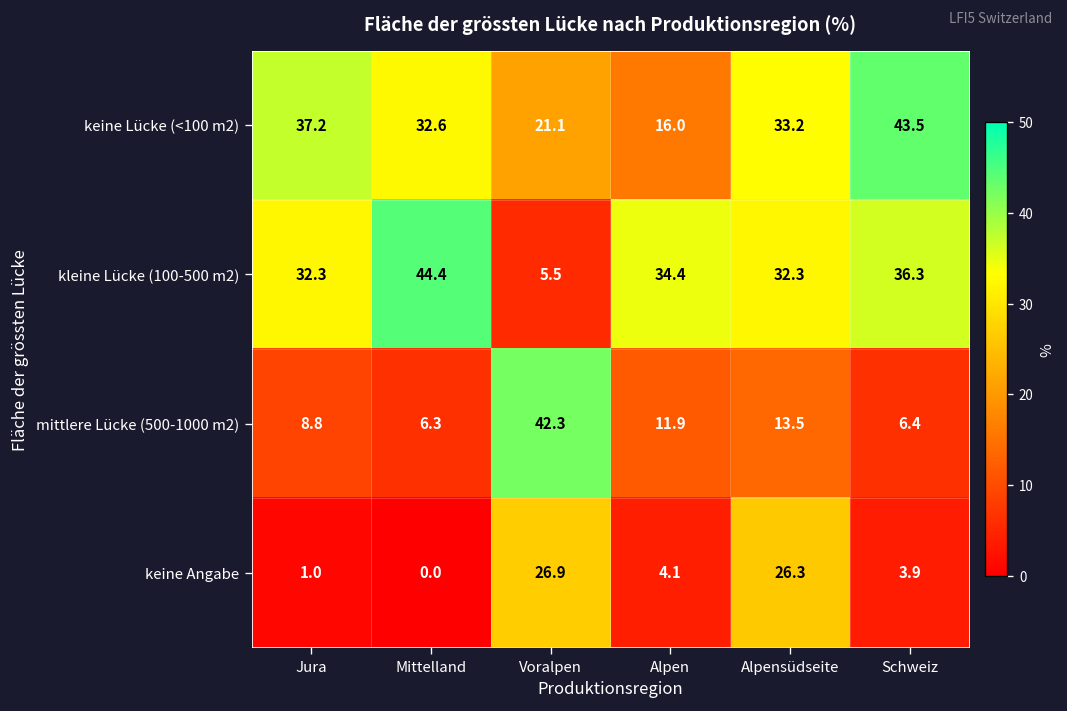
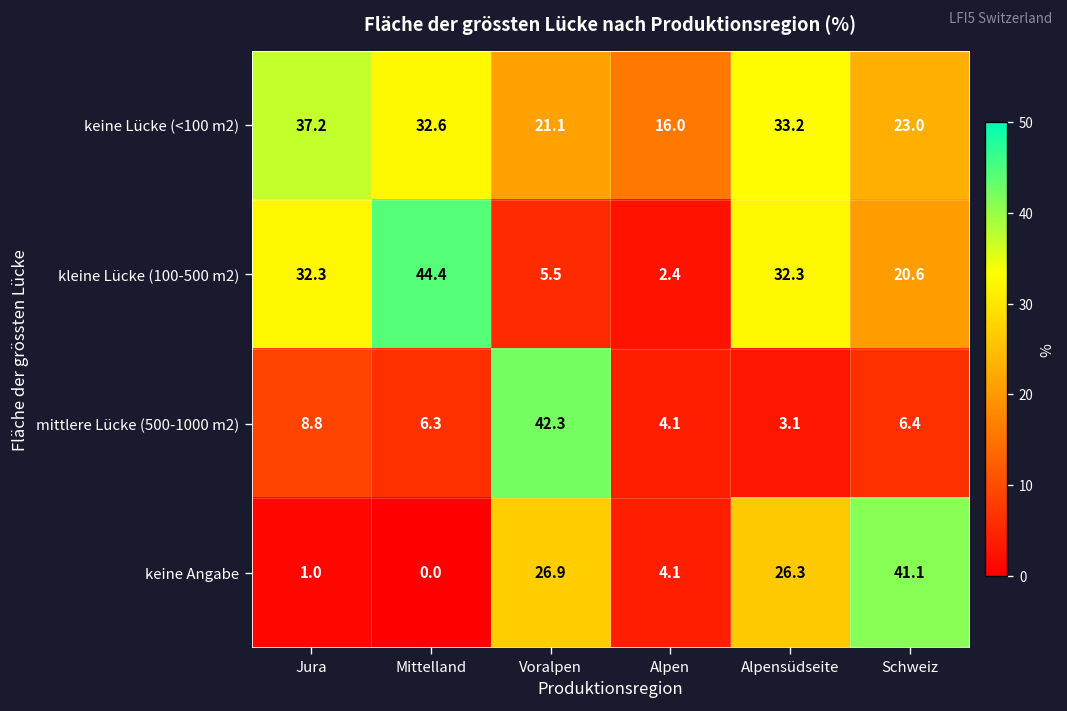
  {
    "keine Lücke (<100 m2)": {
      "Jura": 37.2,
      "Mittelland": 32.6,
      "Voralpen": 21.1,
      "Alpen": 16.0,
      "Alpensüdseite": 33.2,
-     "Schweiz": 43.5
+     "Schweiz": 23.0
    },
    "kleine Lücke (100-500 m2)": {
      "Jura": 32.3,
      "Mittelland": 44.4,
      "Voralpen": 5.5,
-     "Alpen": 34.4,
+     "Alpen": 2.4,
      "Alpensüdseite": 32.3,
-     "Schweiz": 36.3
+     "Schweiz": 20.6
    },
    "mittlere Lücke (500-1000 m2)": {
      "Jura": 8.8,
      "Mittelland": 6.3,
      "Voralpen": 42.3,
-     "Alpen": 11.9,
-     "Alpensüdseite": 13.5,
+     "Alpen": 4.1,
+     "Alpensüdseite": 3.1,
      "Schweiz": 6.4
    },
    "keine Angabe": {
      "Jura": 1.0,
      "Mittelland": 0.0,
      "Voralpen": 26.9,
      "Alpen": 4.1,
      "Alpensüdseite": 26.3,
-     "Schweiz": 3.9
+     "Schweiz": 41.1
    }
  }
